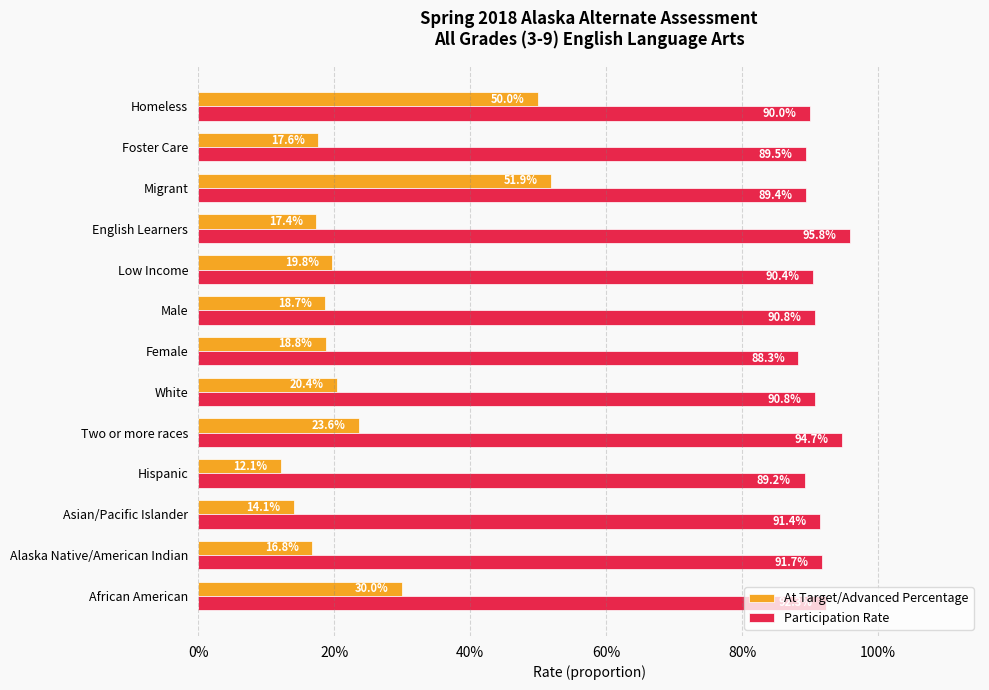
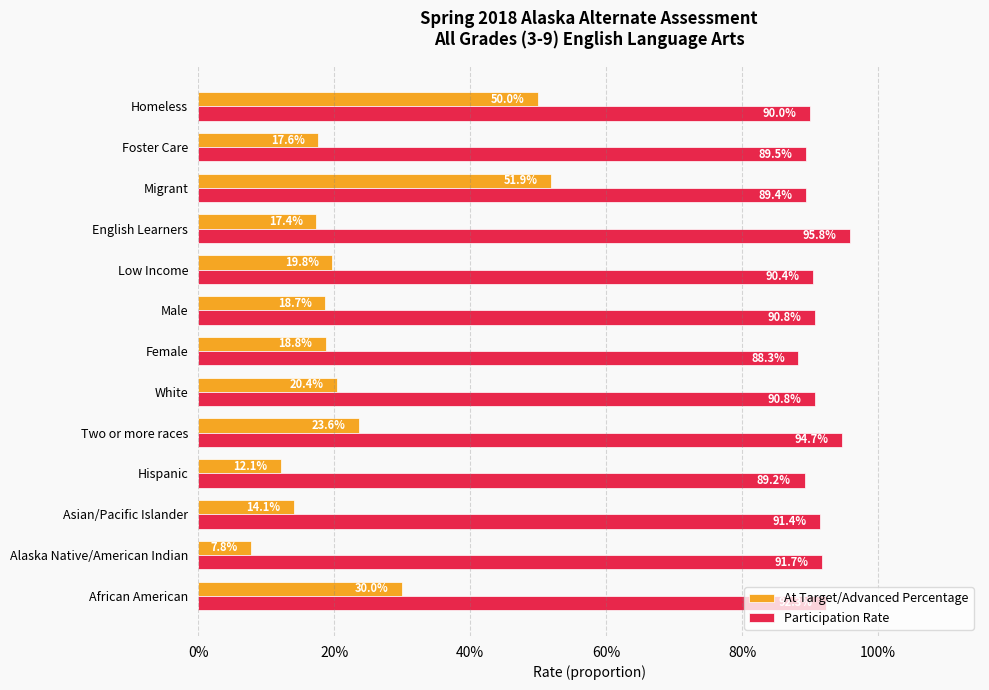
  {
    "At Target/Advanced Percentage": {
      "Homeless": "50.0%",
      "Foster Care": "17.6%",
      "Migrant": "51.9%",
      "English Learners": "17.4%",
      "Low Income": "19.8%",
      "Male": "18.7%",
      "Female": "18.8%",
      "White": "20.4%",
      "Two or more races": "23.6%",
      "Hispanic": "12.1%",
      "Asian/Pacific Islander": "14.1%",
-     "Alaska Native/American Indian": "16.8%",
+     "Alaska Native/American Indian": "7.8%",
      "African American": "30.0%"
    },
    "Participation Rate": {
      "Homeless": "90.0%",
      "Foster Care": "89.5%",
      "Migrant": "89.4%",
      "English Learners": "95.8%",
      "Low Income": "90.4%",
      "Male": "90.8%",
      "Female": "88.3%",
      "White": "90.8%",
      "Two or more races": "94.7%",
      "Hispanic": "89.2%",
      "Asian/Pacific Islander": "91.4%",
      "Alaska Native/American Indian": "91.7%"
    }
  }
